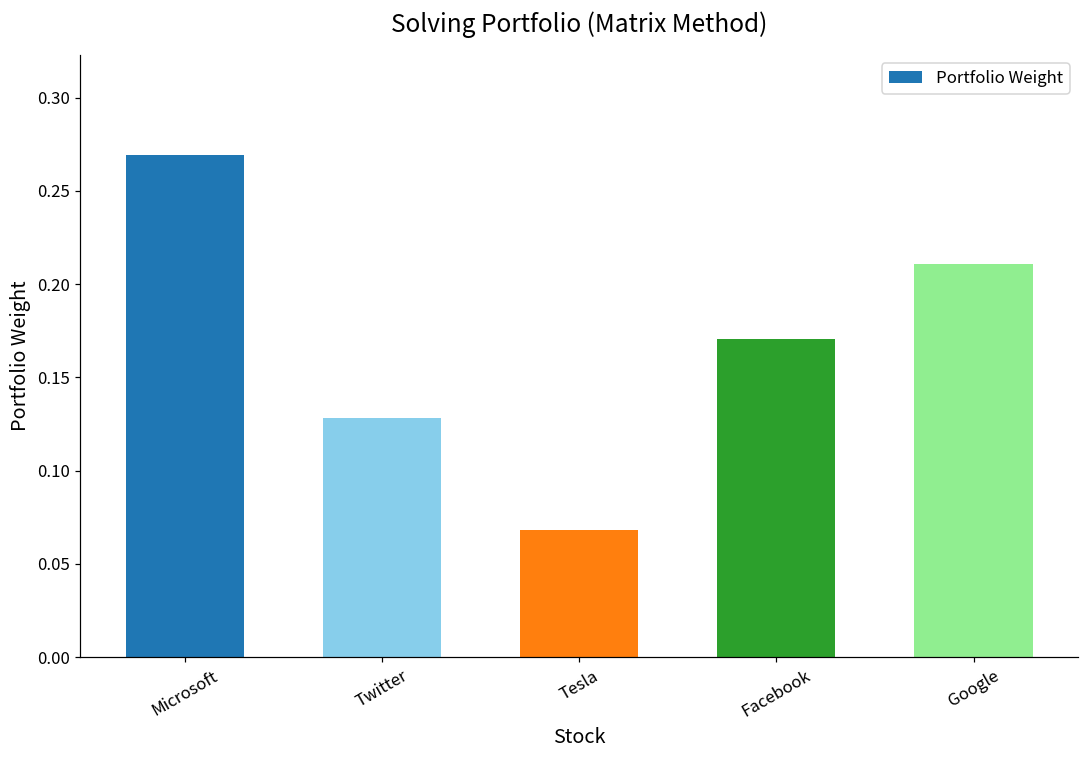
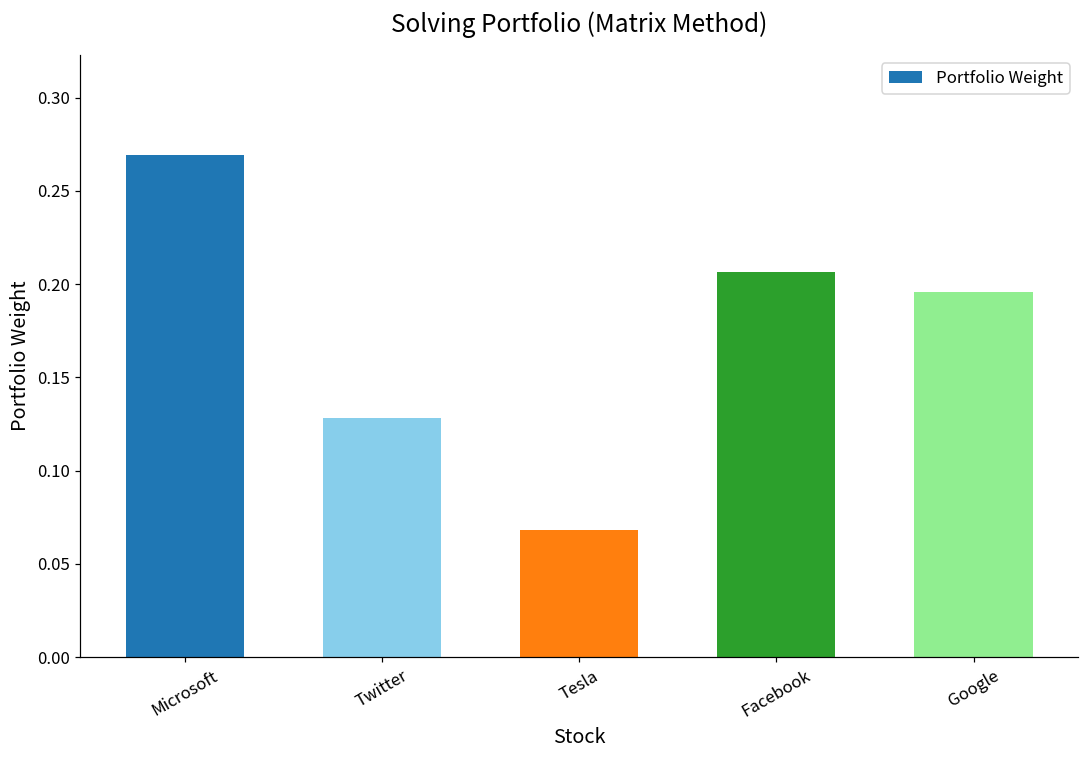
  {
    "Microsoft": 0.269,
    "Twitter": 0.128,
    "Tesla": 0.068,
-   "Facebook": 0.171,
-   "Google": 0.211
+   "Facebook": 0.207,
+   "Google": 0.196
  }
